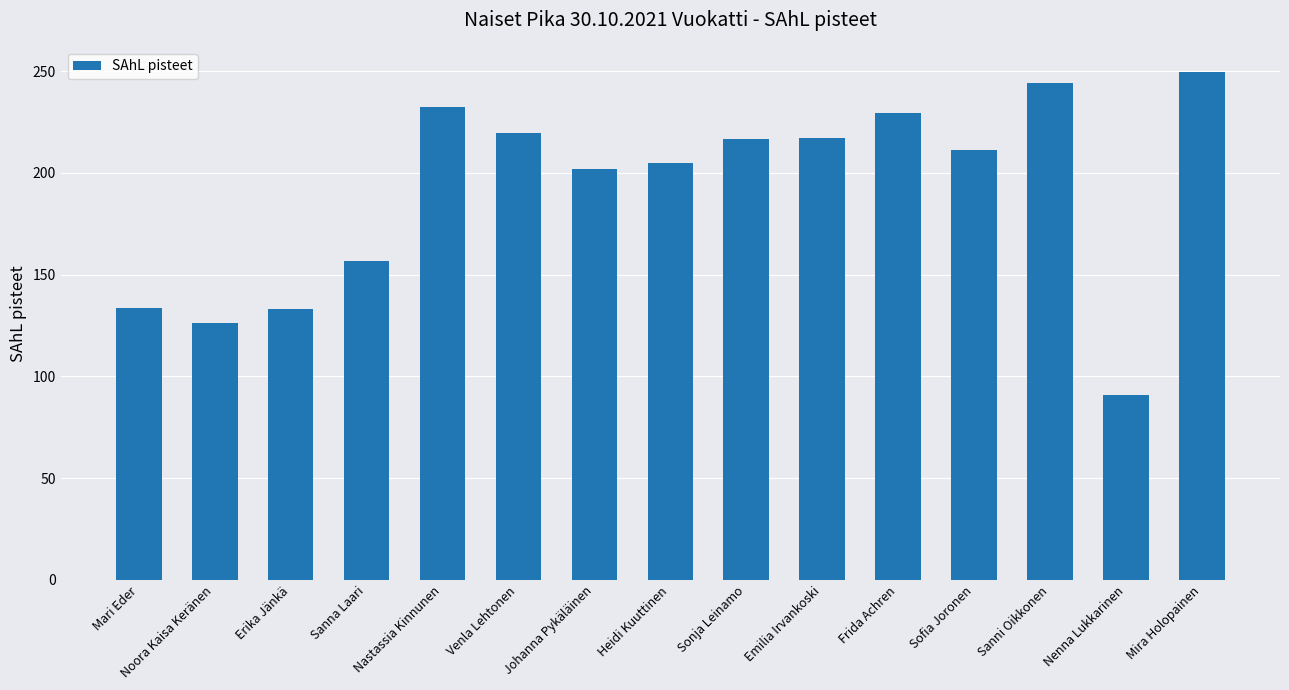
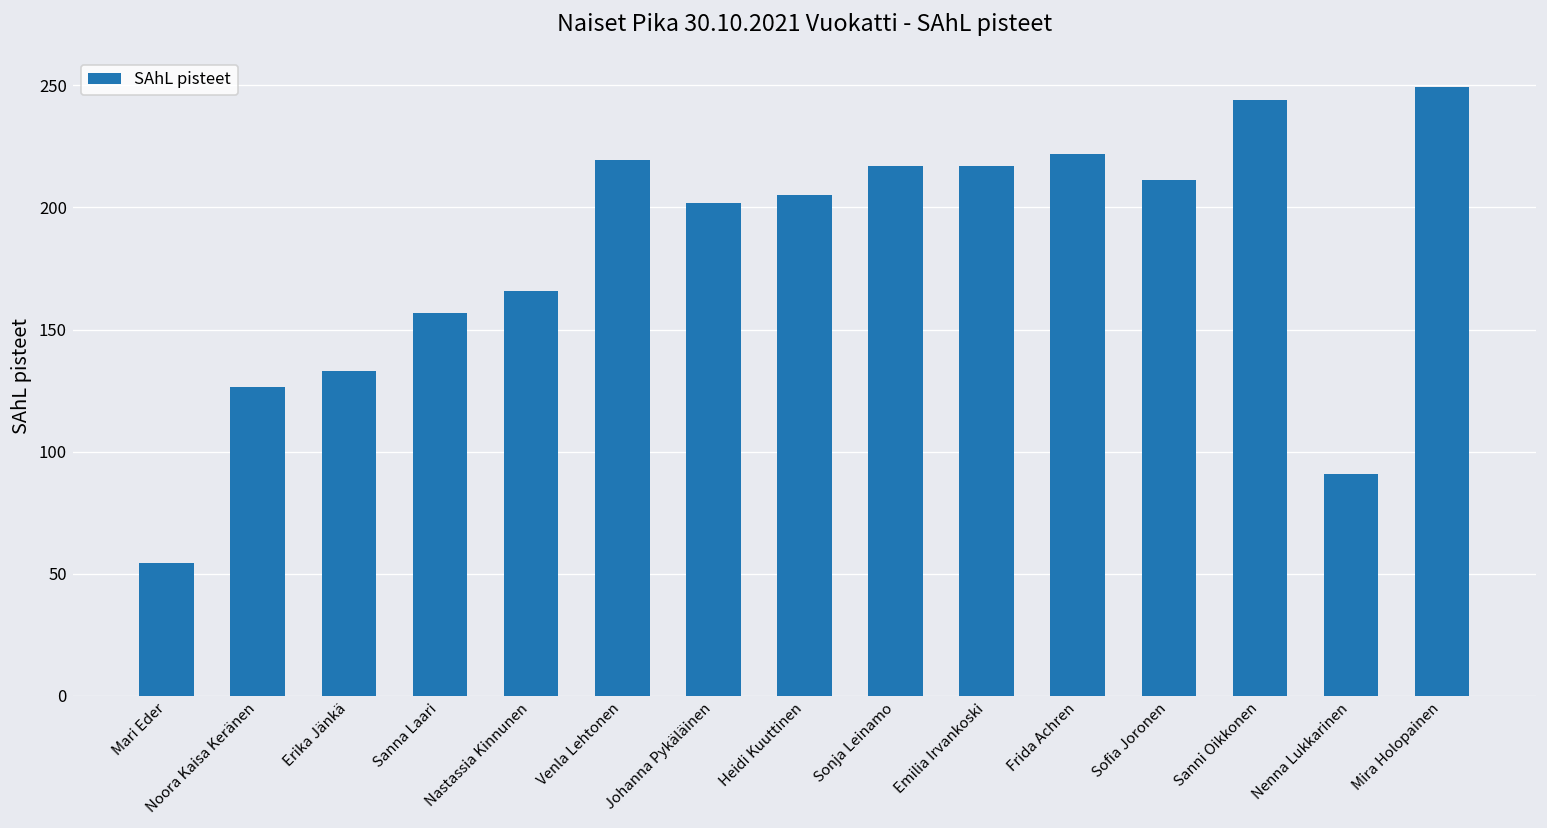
  {
-   "Mari Eder": 134,
+   "Mari Eder": 54,
    "Noora Kaisa Keränen": 126,
    "Erika Jänkä": 133,
    "Sanna Laari": 157,
-   "Nastassia Kinnunen": 232,
+   "Nastassia Kinnunen": 166,
    "Venla Lehtonen": 220,
    "Johanna Pykäläinen": 202,
    "Heidi Kuuttinen": 205,
    "Sonja Leinamo": 217,
    "Emilia Irvankoski": 217,
-   "Frida Achren": 229,
+   "Frida Achren": 222,
    "Sofia Joronen": 211,
    "Sanni Oikkonen": 244,
    "Nenna Lukkarinen": 91,
    "Mira Holopainen": 249
  }
